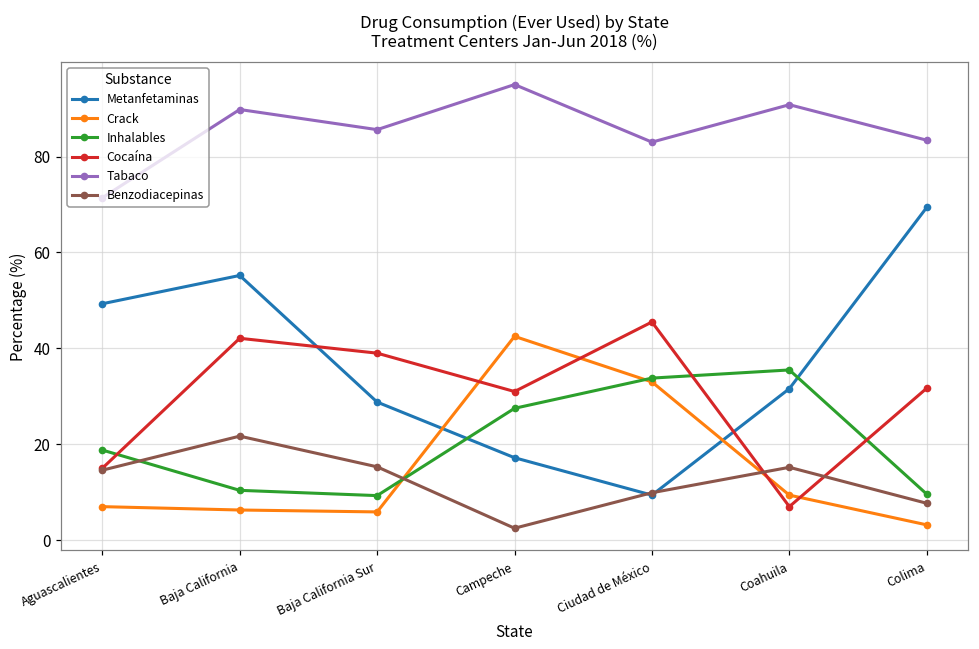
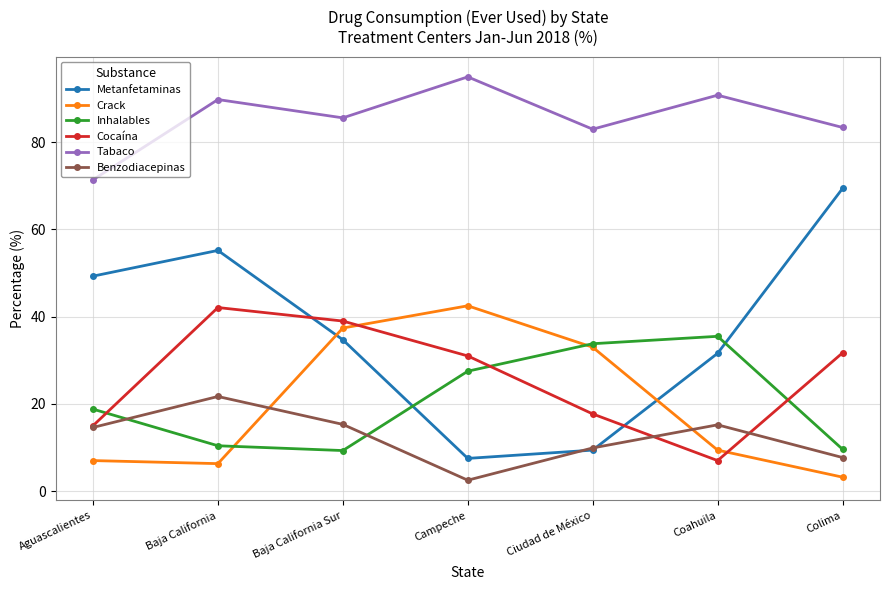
  {
    "Metanfetaminas": {
      "Aguascalientes": 49,
      "Baja California": 55,
-     "Baja California Sur": 29,
-     "Campeche": 17,
+     "Baja California Sur": 35,
+     "Campeche": 8,
      "Coahuila": 32,
      "Colima": 69
    },
    "Crack": {
      "Aguascalientes": 7,
      "Baja California": 6,
-     "Baja California Sur": 6,
+     "Baja California Sur": 37,
      "Campeche": 43,
      "Ciudad de México": 33,
      "Coahuila": 9,
      "Colima": 3
    },
    "Inhalables": {
      "Aguascalientes": 19,
      "Baja California": 10,
      "Baja California Sur": 9,
      "Campeche": 28,
      "Ciudad de México": 34,
      "Coahuila": 36,
      "Colima": 10
    },
    "Cocaína": {
      "Baja California": 42,
      "Baja California Sur": 39,
      "Campeche": 31,
-     "Ciudad de México": 46,
+     "Ciudad de México": 18,
      "Coahuila": 7,
      "Colima": 32
    },
    "Tabaco": {
      "Aguascalientes": 71,
      "Baja California": 90,
      "Baja California Sur": 86,
      "Campeche": 95,
      "Ciudad de México": 83,
      "Coahuila": 91,
      "Colima": 83
    },
    "Benzodiacepinas": {
      "Baja California": 22,
      "Baja California Sur": 15,
      "Campeche": 3,
      "Coahuila": 15,
      "Colima": 8
    }
  }
